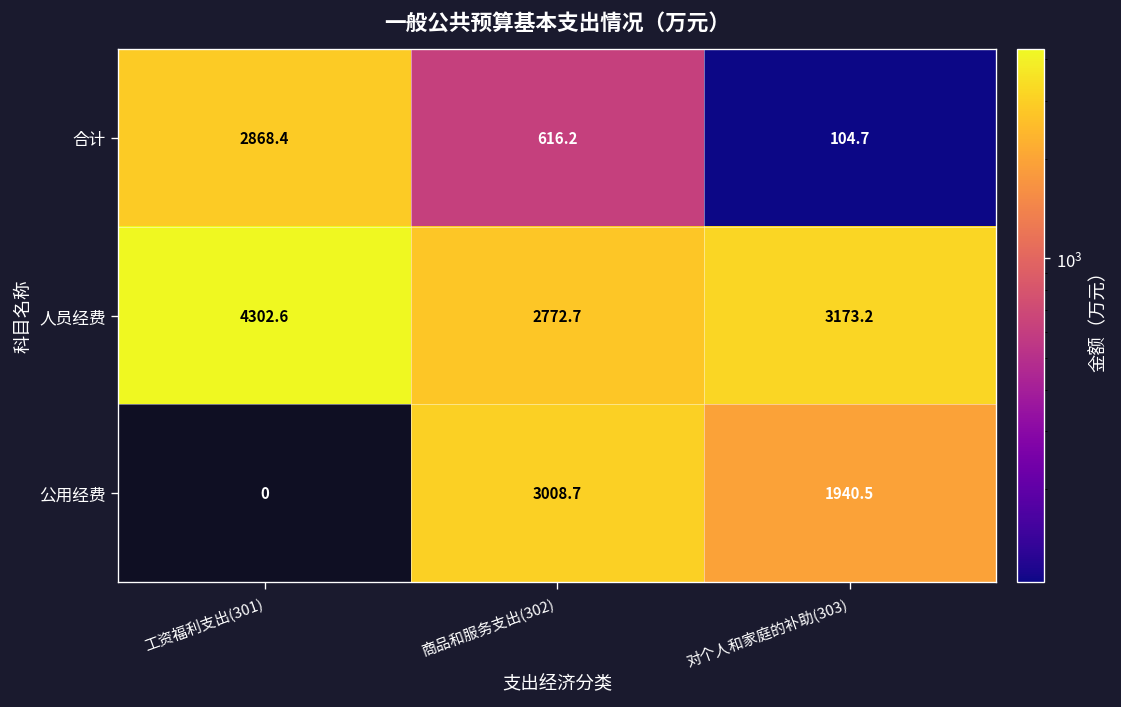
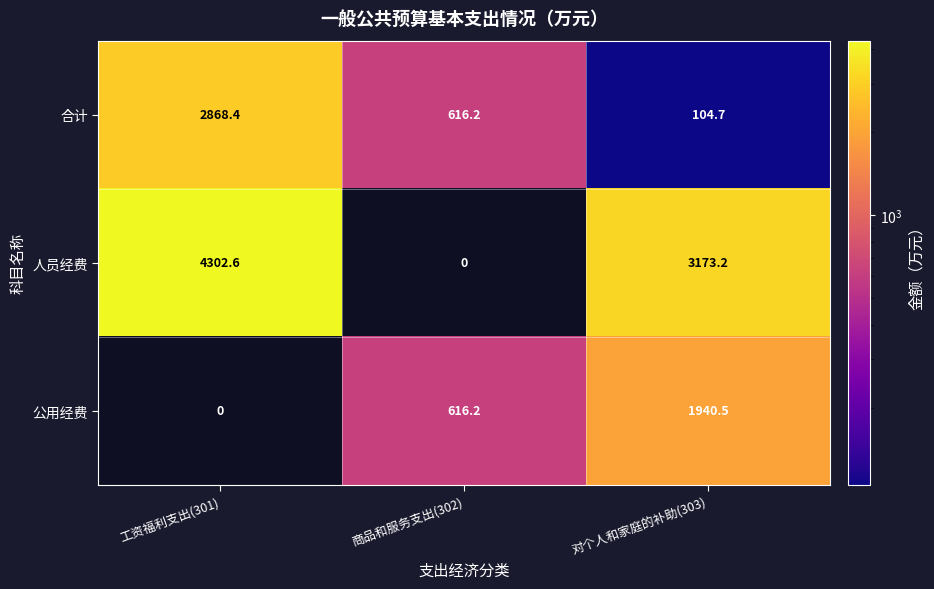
  {
    "合计": {
      "工资福利支出(301)": 2868.4,
      "商品和服务支出(302)": 616.2,
      "对个人和家庭的补助(303)": 104.7
    },
    "人员经费": {
      "工资福利支出(301)": 4302.6,
-     "商品和服务支出(302)": 2772.7,
+     "商品和服务支出(302)": 0,
      "对个人和家庭的补助(303)": 3173.2
    },
    "公用经费": {
      "工资福利支出(301)": 0,
-     "商品和服务支出(302)": 3008.7,
+     "商品和服务支出(302)": 616.2,
      "对个人和家庭的补助(303)": 1940.5
    }
  }
